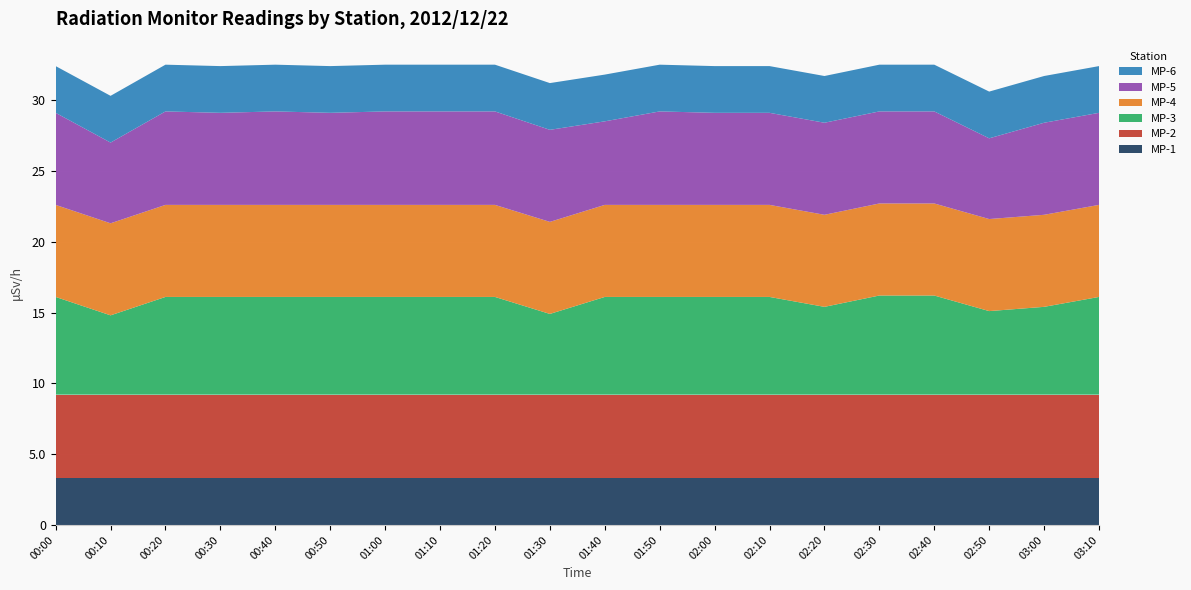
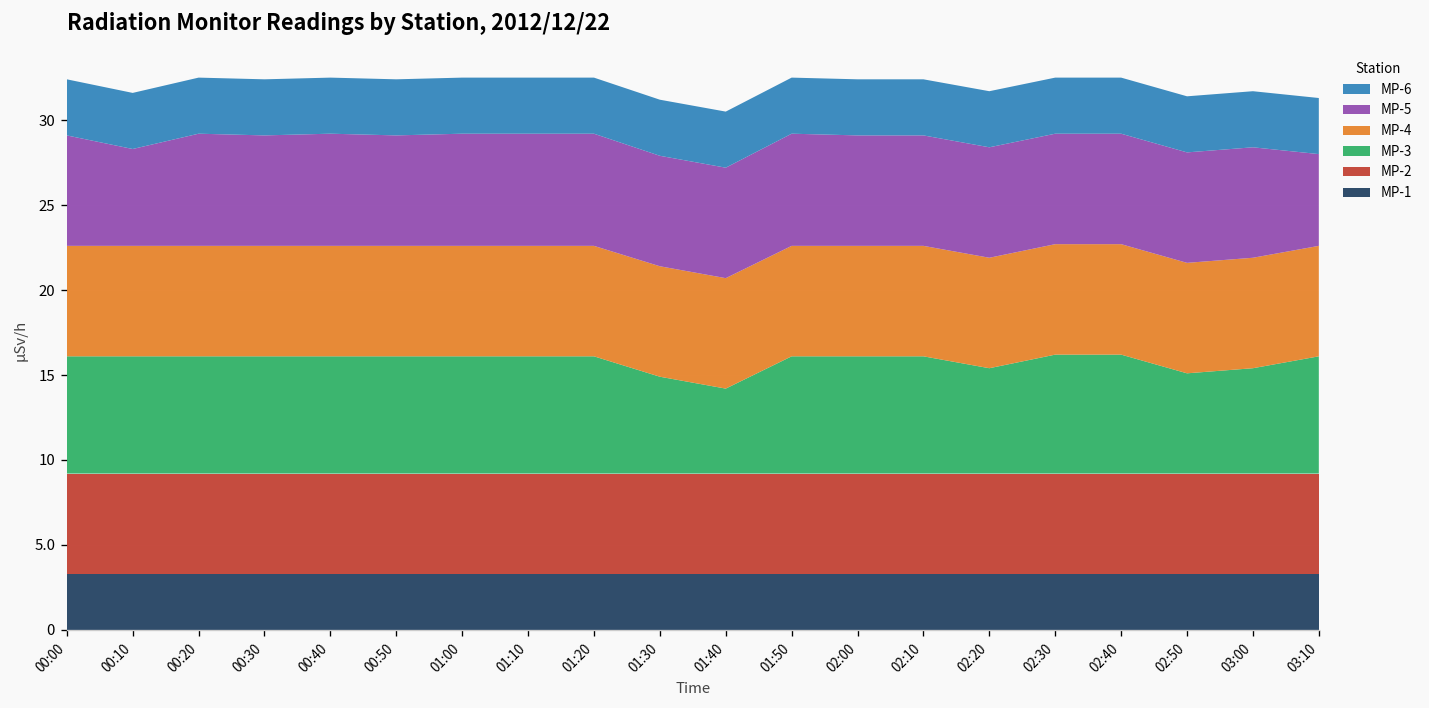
  {
    "MP-1": {
      "00:00": 3.3,
      "00:10": 3.3,
      "00:20": 3.3,
      "00:30": 3.3,
      "00:40": 3.3,
      "00:50": 3.3,
      "01:00": 3.3,
      "01:10": 3.3,
      "01:20": 3.3,
      "01:30": 3.3,
      "01:40": 3.3,
      "01:50": 3.3,
      "02:00": 3.3,
      "02:10": 3.3,
      "02:20": 3.3,
      "02:30": 3.3,
      "02:40": 3.3,
      "02:50": 3.3,
      "03:00": 3.3,
      "03:10": 3.3
    },
    "MP-2": {
      "00:00": 5.9,
      "00:10": 5.9,
      "00:20": 5.9,
      "00:30": 5.9,
      "00:40": 5.9,
      "00:50": 5.9,
      "01:00": 5.9,
      "01:10": 5.9,
      "01:20": 5.9,
      "01:30": 5.9,
      "01:40": 5.9,
      "01:50": 5.9,
      "02:00": 5.9,
      "02:10": 5.9,
      "02:20": 5.9,
      "02:30": 5.9,
      "02:40": 5.9,
      "02:50": 5.9,
      "03:00": 5.9,
      "03:10": 5.9
    },
    "MP-3": {
      "00:00": 6.9,
-     "00:10": 5.6,
+     "00:10": 6.9,
      "00:20": 6.9,
      "00:30": 6.9,
      "00:40": 6.9,
      "00:50": 6.9,
      "01:00": 6.9,
      "01:10": 6.9,
      "01:20": 6.9,
      "01:30": 5.7,
-     "01:40": 6.9,
+     "01:40": 5.0,
      "01:50": 6.9,
      "02:00": 6.9,
      "02:10": 6.9,
      "02:20": 6.2,
      "02:30": 7.0,
      "02:40": 7.0,
      "02:50": 5.9,
      "03:00": 6.2,
      "03:10": 6.9
    },
    "MP-4": {
      "00:00": 6.5,
      "00:10": 6.5,
      "00:20": 6.5,
      "00:30": 6.5,
      "00:40": 6.5,
      "00:50": 6.5,
      "01:00": 6.5,
      "01:10": 6.5,
      "01:20": 6.5,
      "01:30": 6.5,
      "01:40": 6.5,
      "01:50": 6.5,
      "02:00": 6.5,
      "02:10": 6.5,
      "02:20": 6.5,
      "02:30": 6.5,
      "02:40": 6.5,
      "02:50": 6.5,
      "03:00": 6.5,
      "03:10": 6.5
    },
    "MP-5": {
      "00:00": 6.5,
      "00:10": 5.7,
      "00:20": 6.6,
      "00:30": 6.5,
      "00:40": 6.6,
      "00:50": 6.5,
      "01:00": 6.6,
      "01:10": 6.6,
      "01:20": 6.6,
      "01:30": 6.5,
-     "01:40": 5.9,
+     "01:40": 6.5,
      "01:50": 6.6,
      "02:00": 6.5,
      "02:10": 6.5,
      "02:20": 6.5,
      "02:30": 6.5,
      "02:40": 6.5,
-     "02:50": 5.7,
+     "02:50": 6.5,
      "03:00": 6.5,
-     "03:10": 6.5
+     "03:10": 5.4
    },
    "MP-6": {
      "00:00": 3.3,
      "00:10": 3.3,
      "00:20": 3.3,
      "00:30": 3.3,
      "00:40": 3.3,
      "00:50": 3.3,
      "01:00": 3.3,
      "01:10": 3.3,
      "01:20": 3.3,
      "01:30": 3.3,
      "01:40": 3.3,
      "01:50": 3.3,
      "02:00": 3.3,
      "02:10": 3.3,
      "02:20": 3.3,
      "02:30": 3.3,
      "02:40": 3.3,
      "02:50": 3.3,
      "03:00": 3.3,
      "03:10": 3.3
    }
  }
